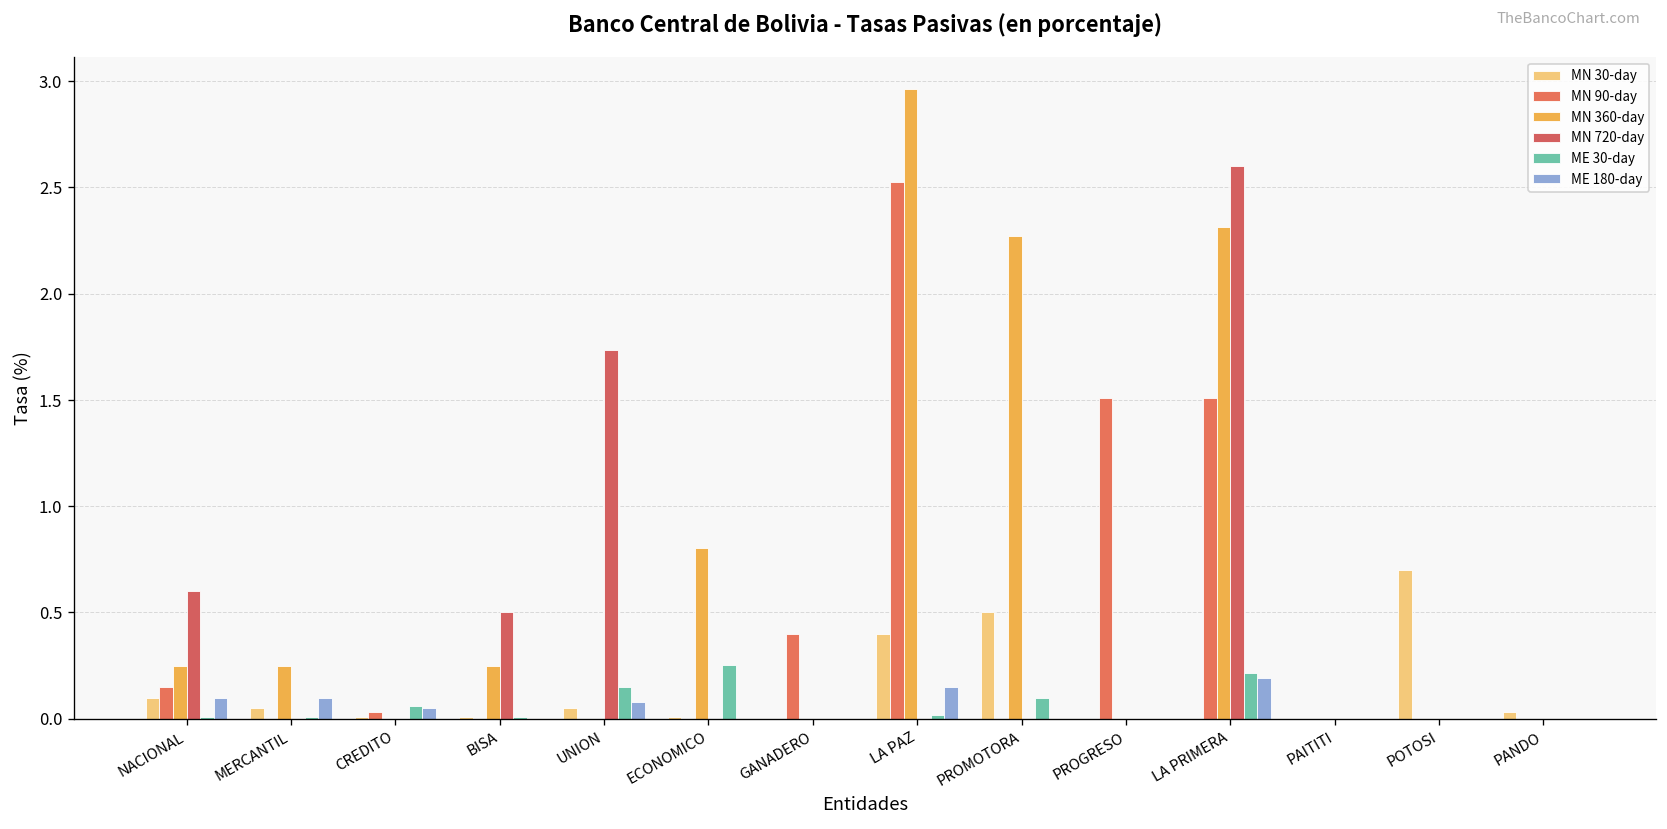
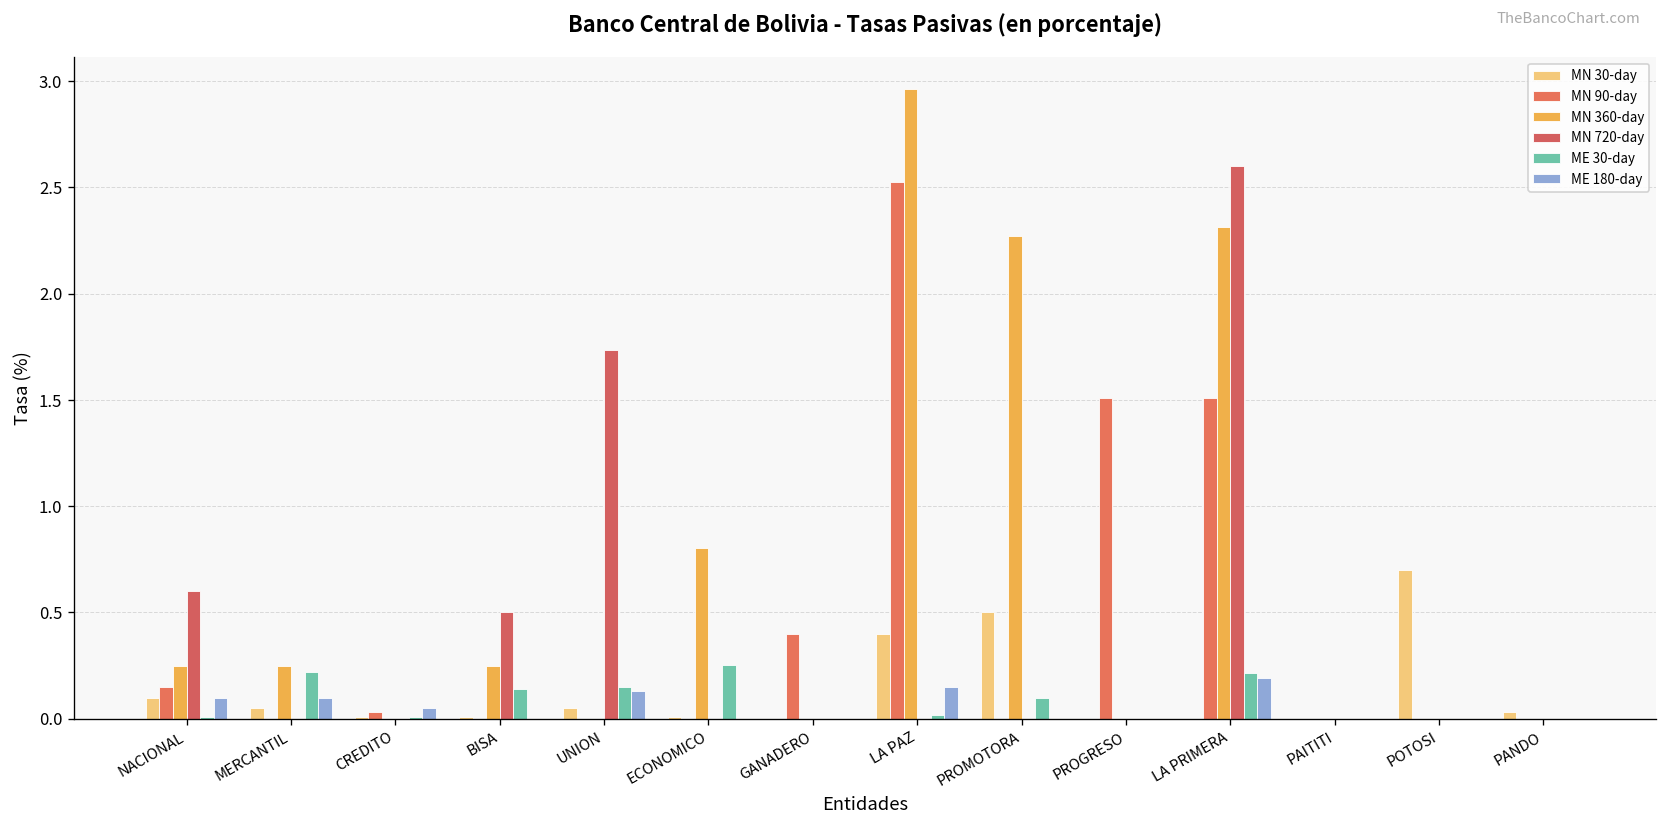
  {
    "ME 30-day": {
-     "MERCANTIL": 0.01,
-     "CREDITO": 0.06,
-     "BISA": 0.01,
+     "MERCANTIL": 0.22,
+     "CREDITO": 0.01,
+     "BISA": 0.14,
      "UNION": 0.15,
      "ECONOMICO": 0.25,
      "GANADERO": 0.00,
      "LA PAZ": 0.02,
      "PROMOTORA": 0.10,
      "PROGRESO": 0.00,
      "LA PRIMERA": 0.21,
      "PAITITI": 0.00,
      "POTOSI": 0.00,
      "PANDO": 0.00
    },
    "ME 180-day": {
      "NACIONAL": 0.10,
      "MERCANTIL": 0.10,
      "CREDITO": 0.05,
      "BISA": 0.00,
-     "UNION": 0.08,
+     "UNION": 0.13,
      "ECONOMICO": 0.00,
      "GANADERO": 0.00,
      "LA PAZ": 0.15,
      "PROMOTORA": 0.00,
      "PROGRESO": 0.00,
      "LA PRIMERA": 0.19,
      "PAITITI": 0.00,
      "POTOSI": 0.00,
      "PANDO": 0.00
    }
  }
